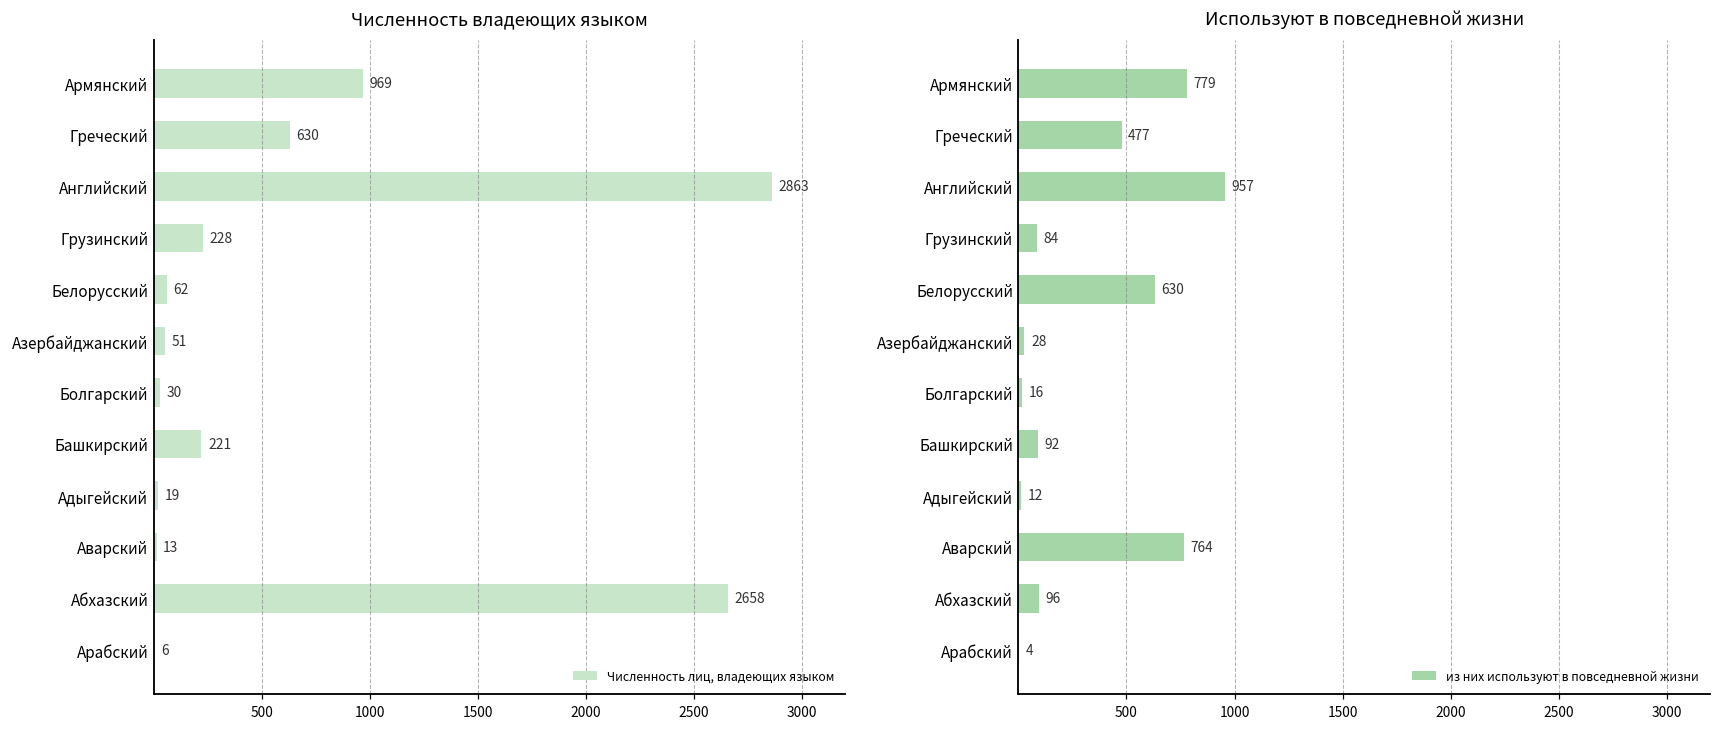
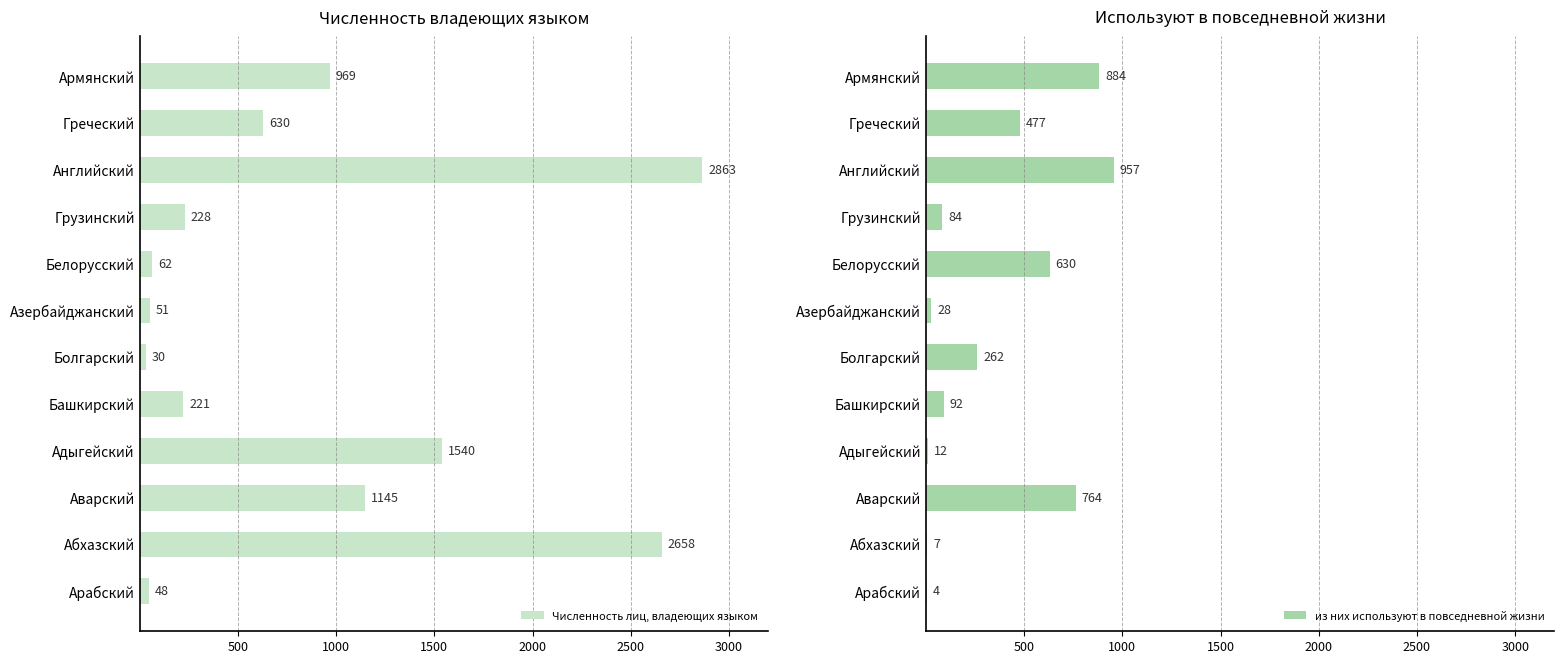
  {
    "Численность владеющих языком": {
      "Армянский": 969,
      "Греческий": 630,
      "Английский": 2863,
      "Грузинский": 228,
      "Белорусский": 62,
      "Азербайджанский": 51,
      "Болгарский": 30,
      "Башкирский": 221,
-     "Адыгейский": 19,
-     "Аварский": 13,
+     "Адыгейский": 1540,
+     "Аварский": 1145,
      "Абхазский": 2658,
-     "Арабский": 6
+     "Арабский": 48
    },
    "Используют в повседневной жизни": {
-     "Армянский": 779,
+     "Армянский": 884,
      "Греческий": 477,
      "Английский": 957,
      "Грузинский": 84,
      "Белорусский": 630,
      "Азербайджанский": 28,
-     "Болгарский": 16,
+     "Болгарский": 262,
      "Башкирский": 92,
      "Адыгейский": 12,
      "Аварский": 764,
-     "Абхазский": 96,
+     "Абхазский": 7,
      "Арабский": 4
    }
  }
